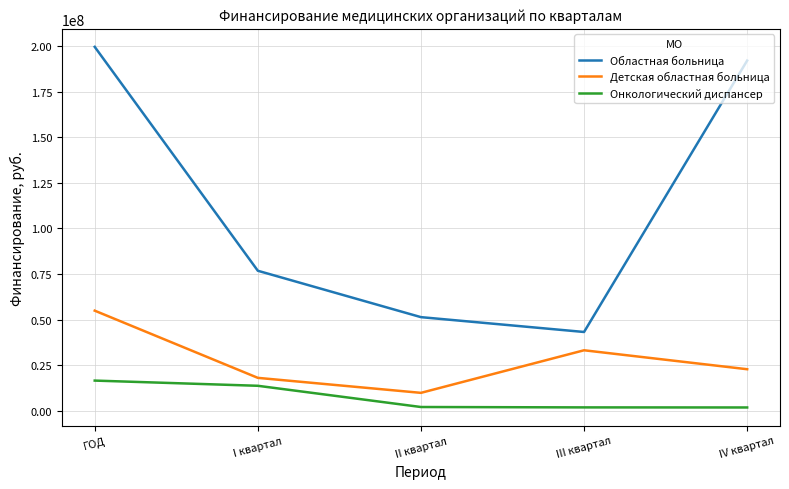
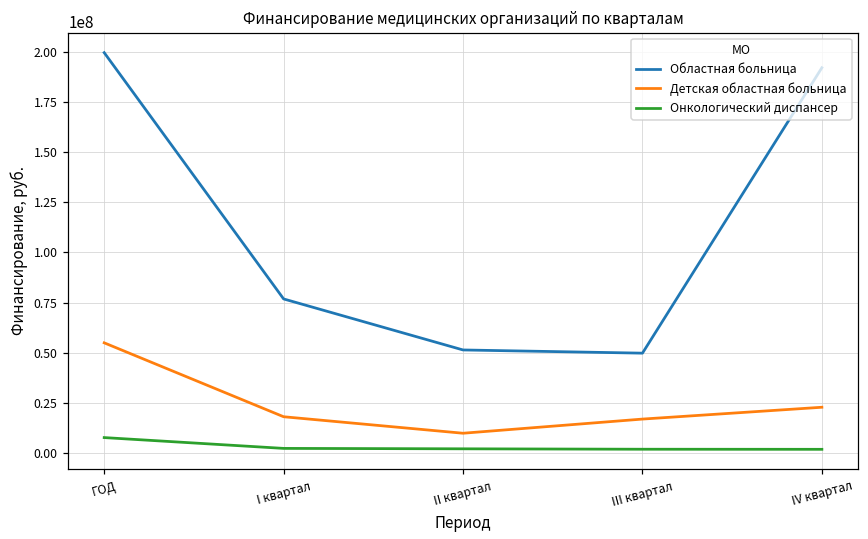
  {
    "Областная больница": {
      "ГОД": 200000000,
      "I квартал": 77000000,
      "II квартал": 51000000,
-     "III квартал": 43000000
+     "III квартал": 50000000
    },
    "Детская областная больница": {
      "ГОД": 55000000,
      "I квартал": 18000000,
      "II квартал": 10000000,
-     "III квартал": 33000000,
+     "III квартал": 17000000,
      "IV квартал": 23000000
    },
    "Онкологический диспансер": {
-     "ГОД": 16000000,
-     "I квартал": 14000000,
+     "ГОД": 8000000,
+     "I квартал": 2000000,
      "II квартал": 2000000,
      "III квартал": 2000000,
      "IV квартал": 2000000
    }
  }
